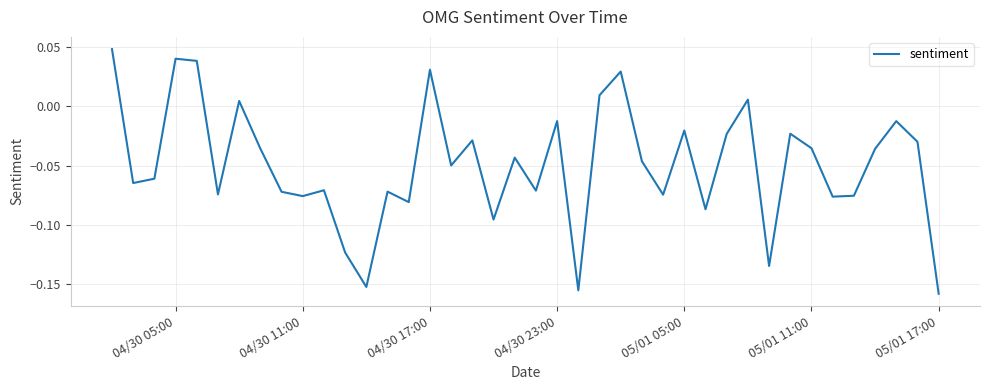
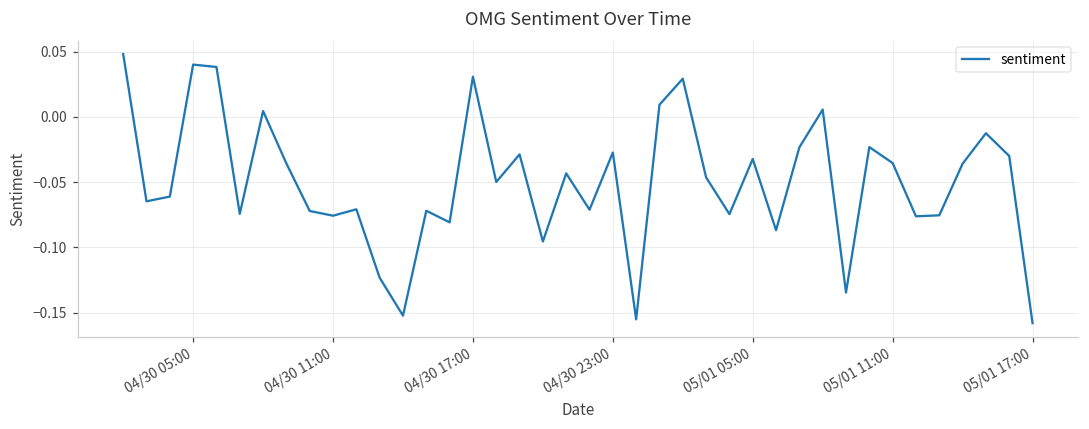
  {
    "04/30 05:00": 0.040,
    "04/30 11:00": -0.076,
    "04/30 17:00": 0.031,
-   "04/30 23:00": -0.013,
-   "05/01 05:00": -0.020,
+   "04/30 23:00": -0.027,
+   "05/01 05:00": -0.032,
    "05/01 11:00": -0.035,
    "05/01 17:00": -0.158
  }
